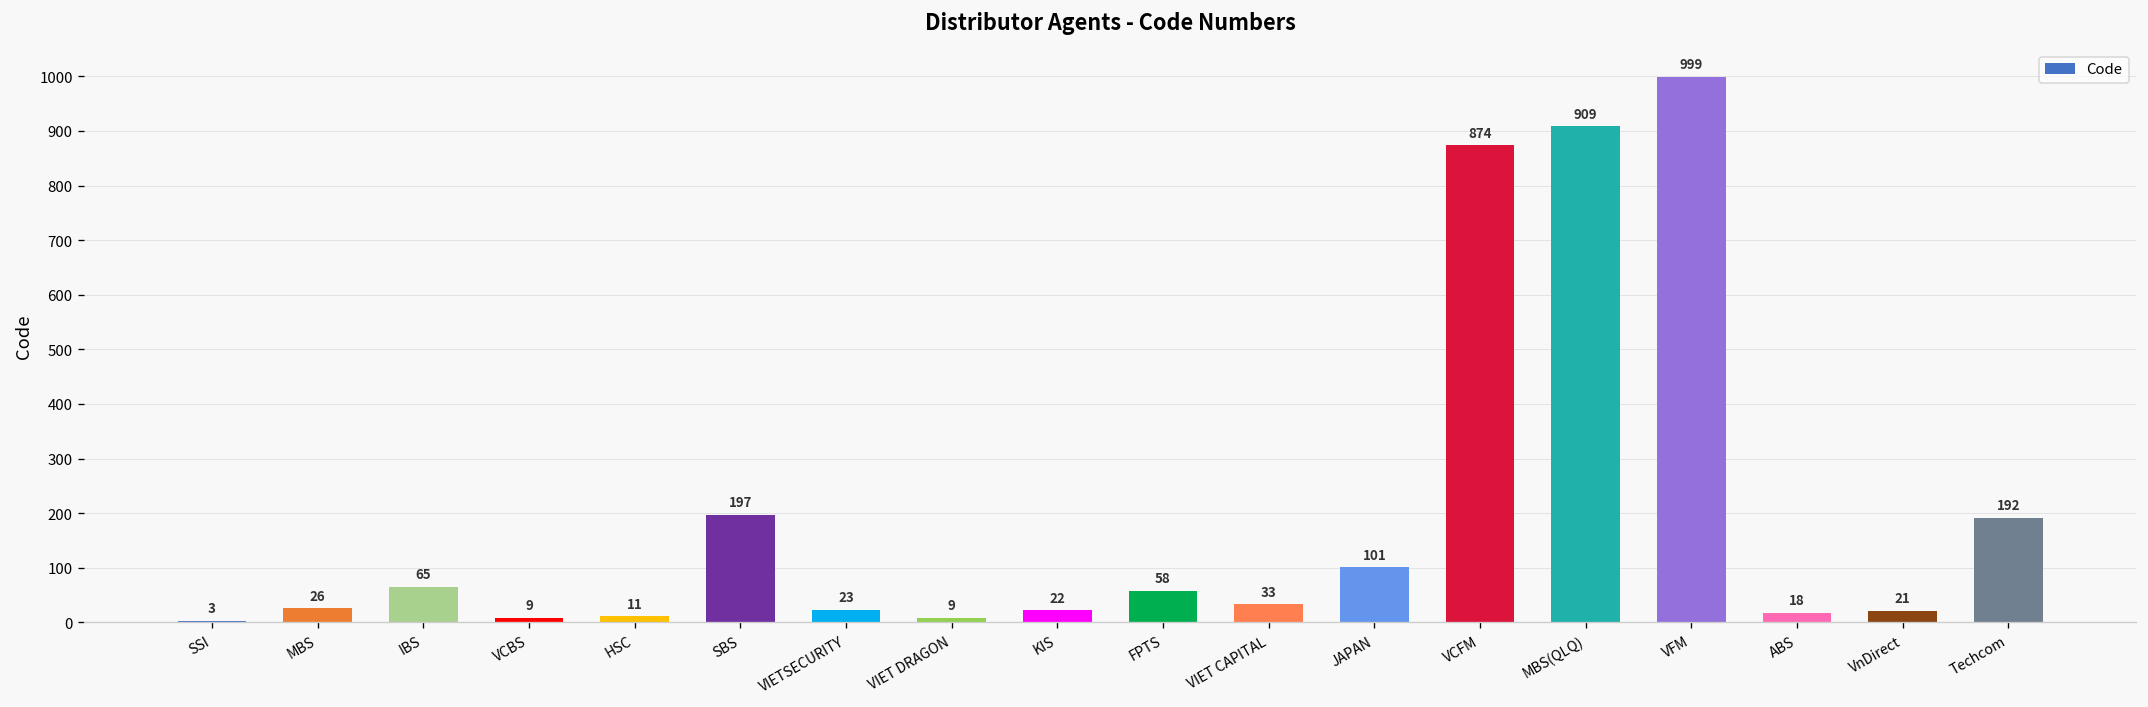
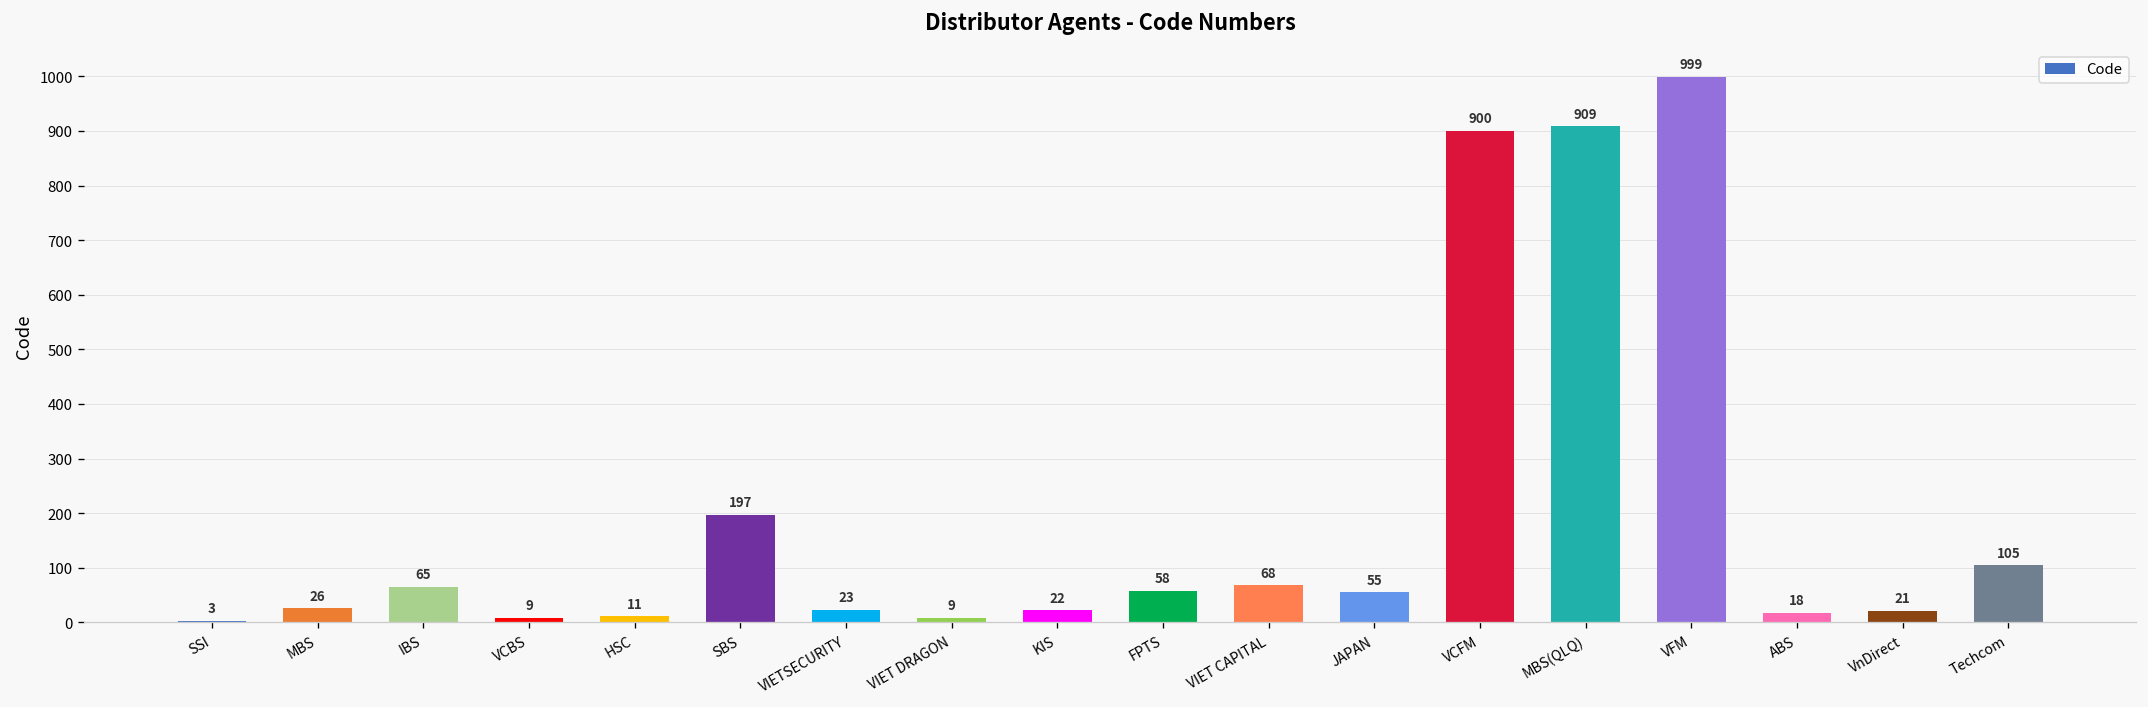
  {
    "SSI": 3,
    "MBS": 26,
    "IBS": 65,
    "VCBS": 9,
    "HSC": 11,
    "SBS": 197,
    "VIETSECURITY": 23,
    "VIET DRAGON": 9,
    "KIS": 22,
    "FPTS": 58,
-   "VIET CAPITAL": 33,
-   "JAPAN": 101,
-   "VCFM": 874,
+   "VIET CAPITAL": 68,
+   "JAPAN": 55,
+   "VCFM": 900,
    "MBS(QLQ)": 909,
    "VFM": 999,
    "ABS": 18,
    "VnDirect": 21,
-   "Techcom": 192
+   "Techcom": 105
  }
